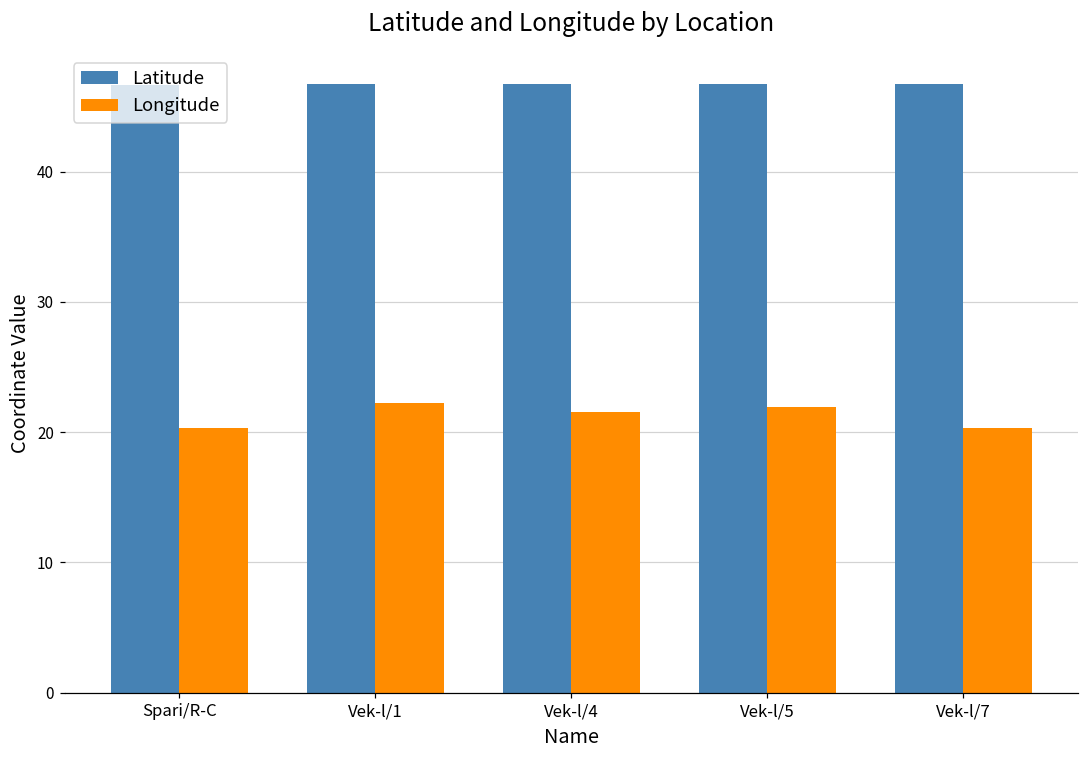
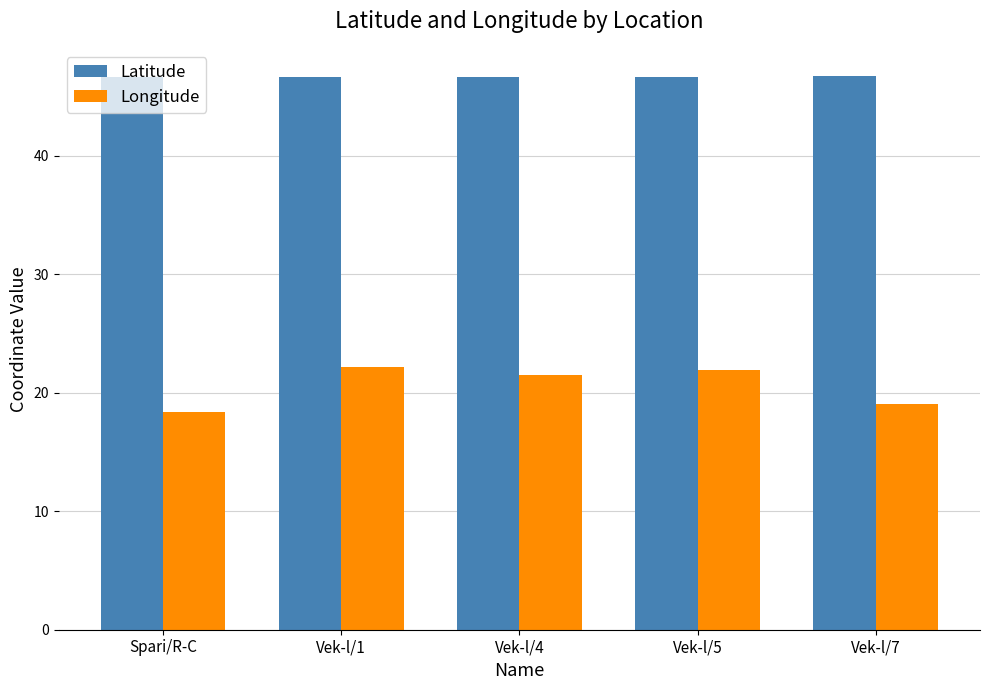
  {
    "Latitude": {
      "Vek-l/1": 46.7,
      "Vek-l/4": 46.7,
      "Vek-l/5": 46.7,
      "Vek-l/7": 46.7
    },
    "Longitude": {
-     "Spari/R-C": 20.3,
+     "Spari/R-C": 18.4,
      "Vek-l/1": 22.2,
      "Vek-l/4": 21.5,
      "Vek-l/5": 22.0,
-     "Vek-l/7": 20.3
+     "Vek-l/7": 19.1
    }
  }
